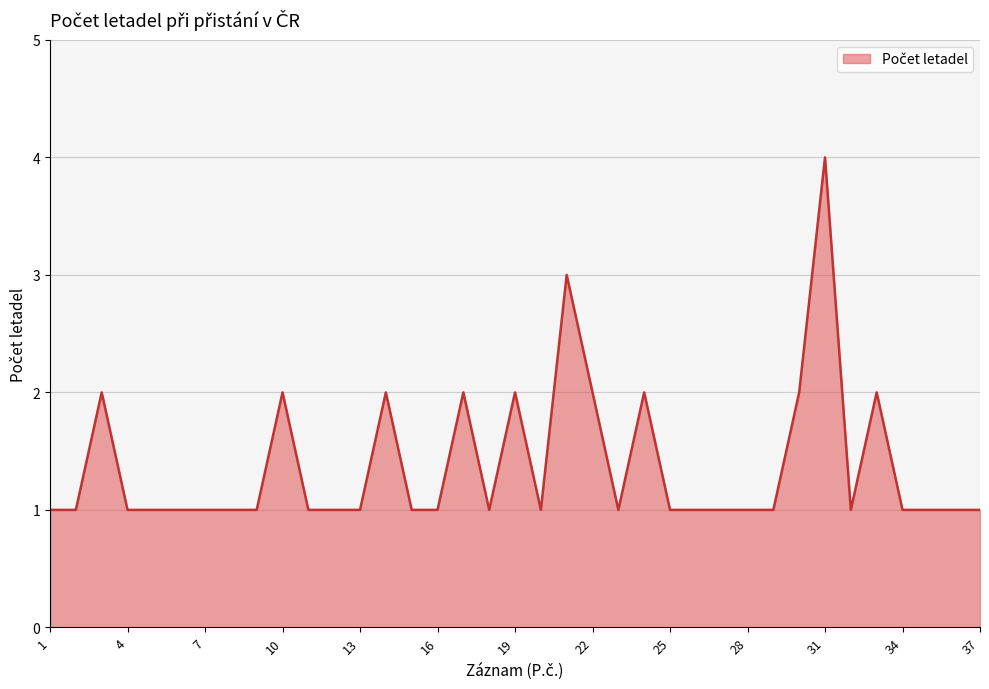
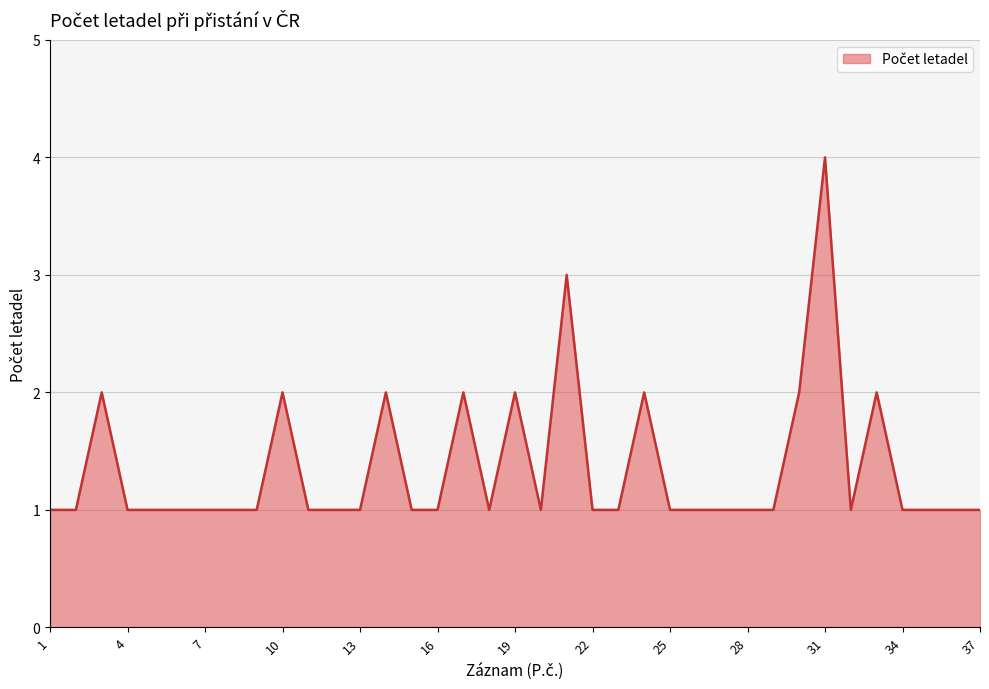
  {
    "1": 1,
    "4": 1,
    "7": 1,
    "10": 2,
    "13": 1,
    "16": 1,
    "19": 2,
-   "22": 2,
+   "22": 1,
    "25": 1,
    "28": 1,
    "31": 4,
    "34": 1,
    "37": 1
  }
